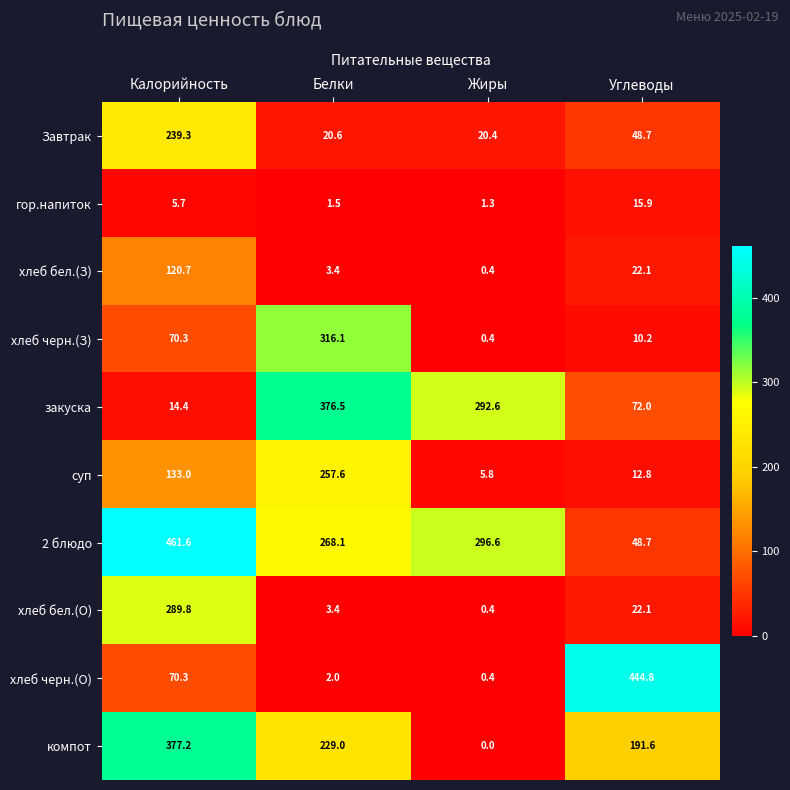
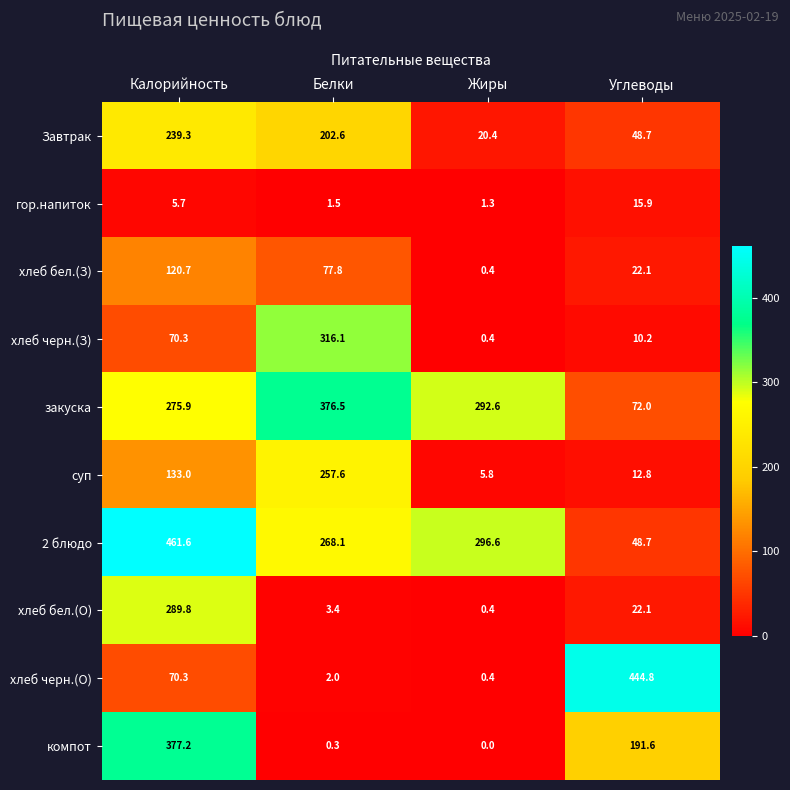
  {
    "Завтрак": {
      "Калорийность": 239.3,
-     "Белки": 20.6,
+     "Белки": 202.6,
      "Жиры": 20.4,
      "Углеводы": 48.7
    },
    "гор.напиток": {
      "Калорийность": 5.7,
      "Белки": 1.5,
      "Жиры": 1.3,
      "Углеводы": 15.9
    },
    "хлеб бел.(З)": {
      "Калорийность": 120.7,
-     "Белки": 3.4,
+     "Белки": 77.8,
      "Жиры": 0.4,
      "Углеводы": 22.1
    },
    "хлеб черн.(З)": {
      "Калорийность": 70.3,
      "Белки": 316.1,
      "Жиры": 0.4,
      "Углеводы": 10.2
    },
    "закуска": {
-     "Калорийность": 14.4,
+     "Калорийность": 275.9,
      "Белки": 376.5,
      "Жиры": 292.6,
      "Углеводы": 72.0
    },
    "суп": {
      "Калорийность": 133.0,
      "Белки": 257.6,
      "Жиры": 5.8,
      "Углеводы": 12.8
    },
    "2 блюдо": {
      "Калорийность": 461.6,
      "Белки": 268.1,
      "Жиры": 296.6,
      "Углеводы": 48.7
    },
    "хлеб бел.(О)": {
      "Калорийность": 289.8,
      "Белки": 3.4,
      "Жиры": 0.4,
      "Углеводы": 22.1
    },
    "хлеб черн.(О)": {
      "Калорийность": 70.3,
      "Белки": 2.0,
      "Жиры": 0.4,
      "Углеводы": 444.8
    },
    "компот": {
      "Калорийность": 377.2,
-     "Белки": 229.0,
+     "Белки": 0.3,
      "Жиры": 0.0,
      "Углеводы": 191.6
    }
  }
